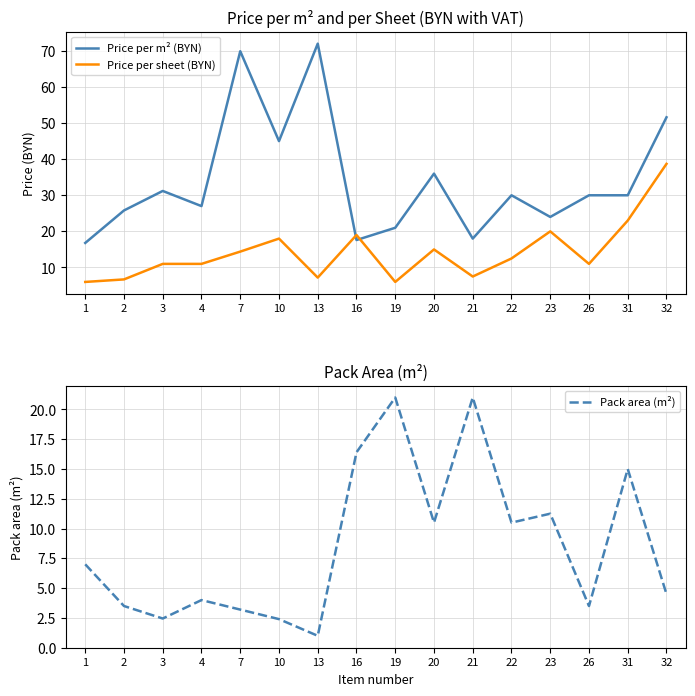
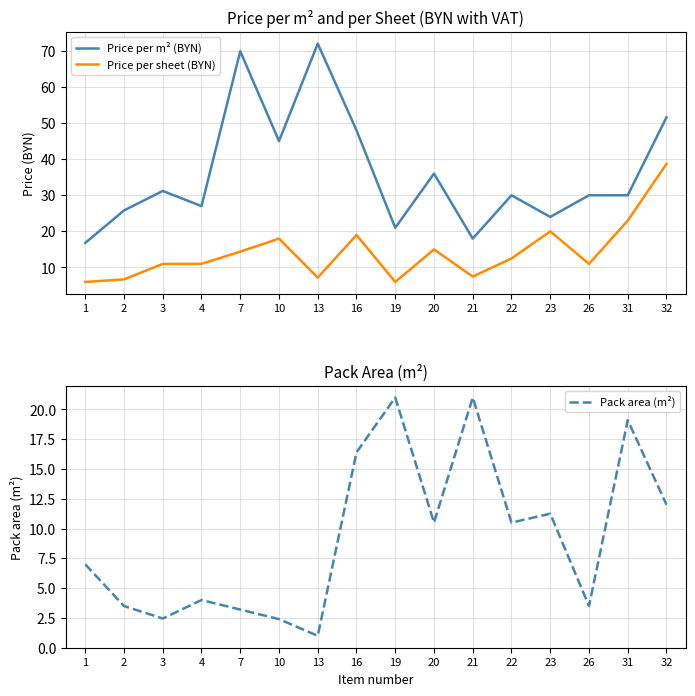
  {
    "Price per m² and per Sheet (BYN with VAT)": {
      "Price per m² (BYN)": {
        "1": 17,
        "2": 26,
        "3": 31,
        "4": 27,
        "7": 70,
        "10": 45,
        "13": 72,
-       "16": 18,
+       "16": 48,
        "19": 21,
        "20": 36,
        "21": 18,
        "22": 30,
        "23": 24,
        "26": 30,
        "31": 30,
        "32": 52
      },
      "Price per sheet (BYN)": {
        "1": 6,
        "2": 7,
        "3": 11,
        "4": 11,
        "7": 14,
        "10": 18,
        "13": 7,
        "16": 19,
        "19": 6,
        "20": 15,
        "21": 8,
        "22": 13,
        "23": 20,
        "26": 11,
        "31": 23,
        "32": 39
      }
    },
    "Pack Area (m²)": {
      "1": 7.0,
      "2": 3.5,
      "3": 2.5,
      "4": 4.0,
      "7": 3.2,
      "10": 2.4,
      "13": 1.0,
      "16": 16.4,
      "19": 21.0,
      "20": 10.5,
      "21": 21.0,
      "22": 10.5,
      "23": 11.3,
      "26": 3.5,
-     "31": 15.0,
-     "32": 4.5
+     "31": 19.1,
+     "32": 12.0
    }
  }
